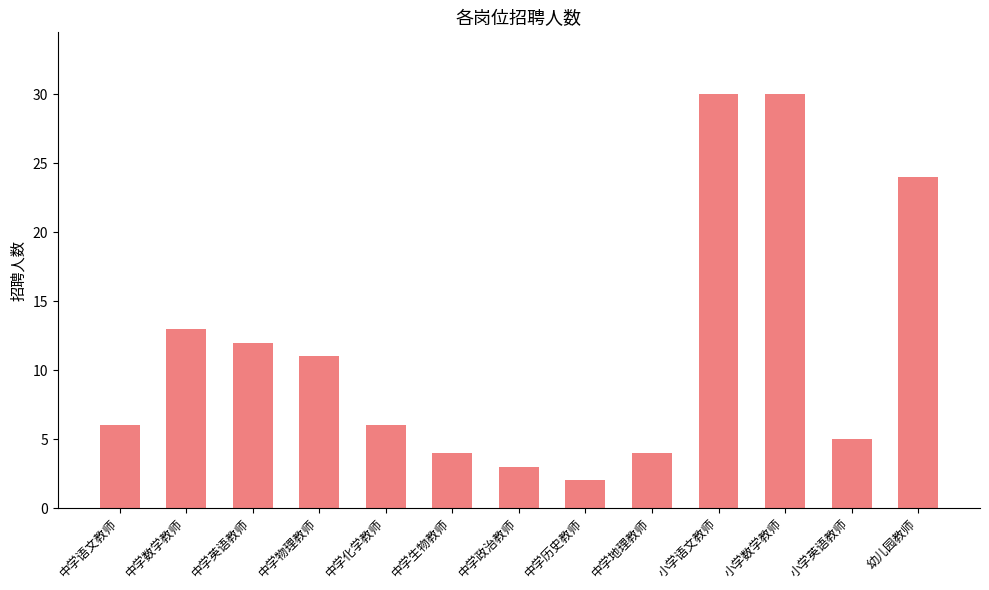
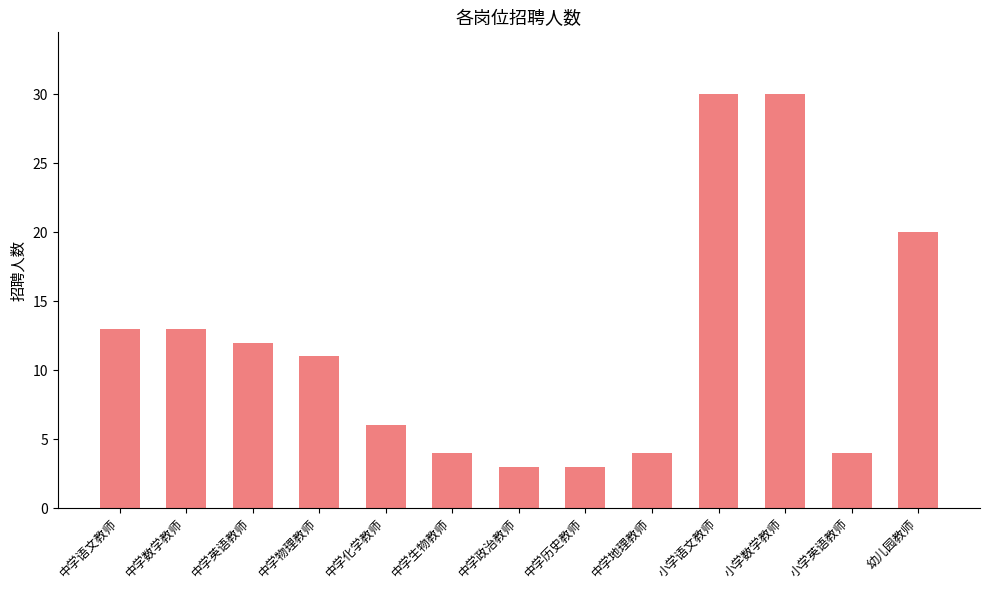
  {
-   "中学语文教师": 6,
+   "中学语文教师": 13,
    "中学数学教师": 13,
    "中学英语教师": 12,
    "中学物理教师": 11,
    "中学化学教师": 6,
    "中学生物教师": 4,
    "中学政治教师": 3,
-   "中学历史教师": 2,
+   "中学历史教师": 3,
    "中学地理教师": 4,
    "小学语文教师": 30,
    "小学数学教师": 30,
-   "小学英语教师": 5,
-   "幼儿园教师": 24
+   "小学英语教师": 4,
+   "幼儿园教师": 20
  }
